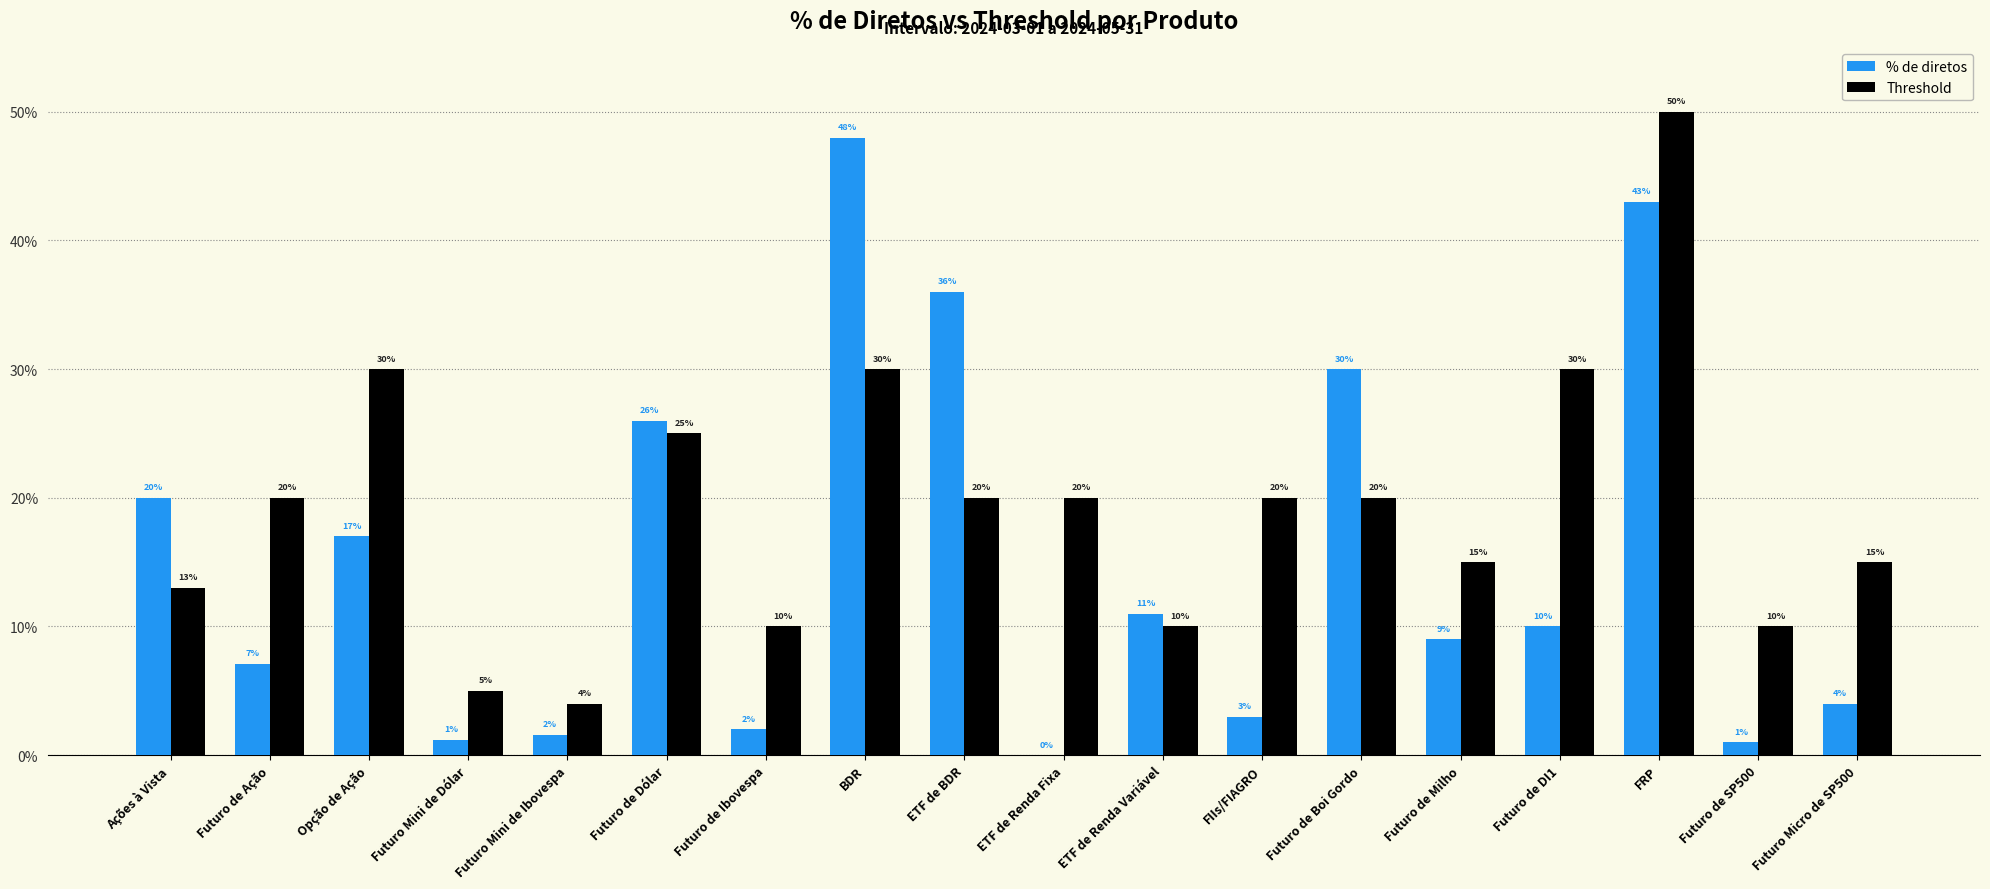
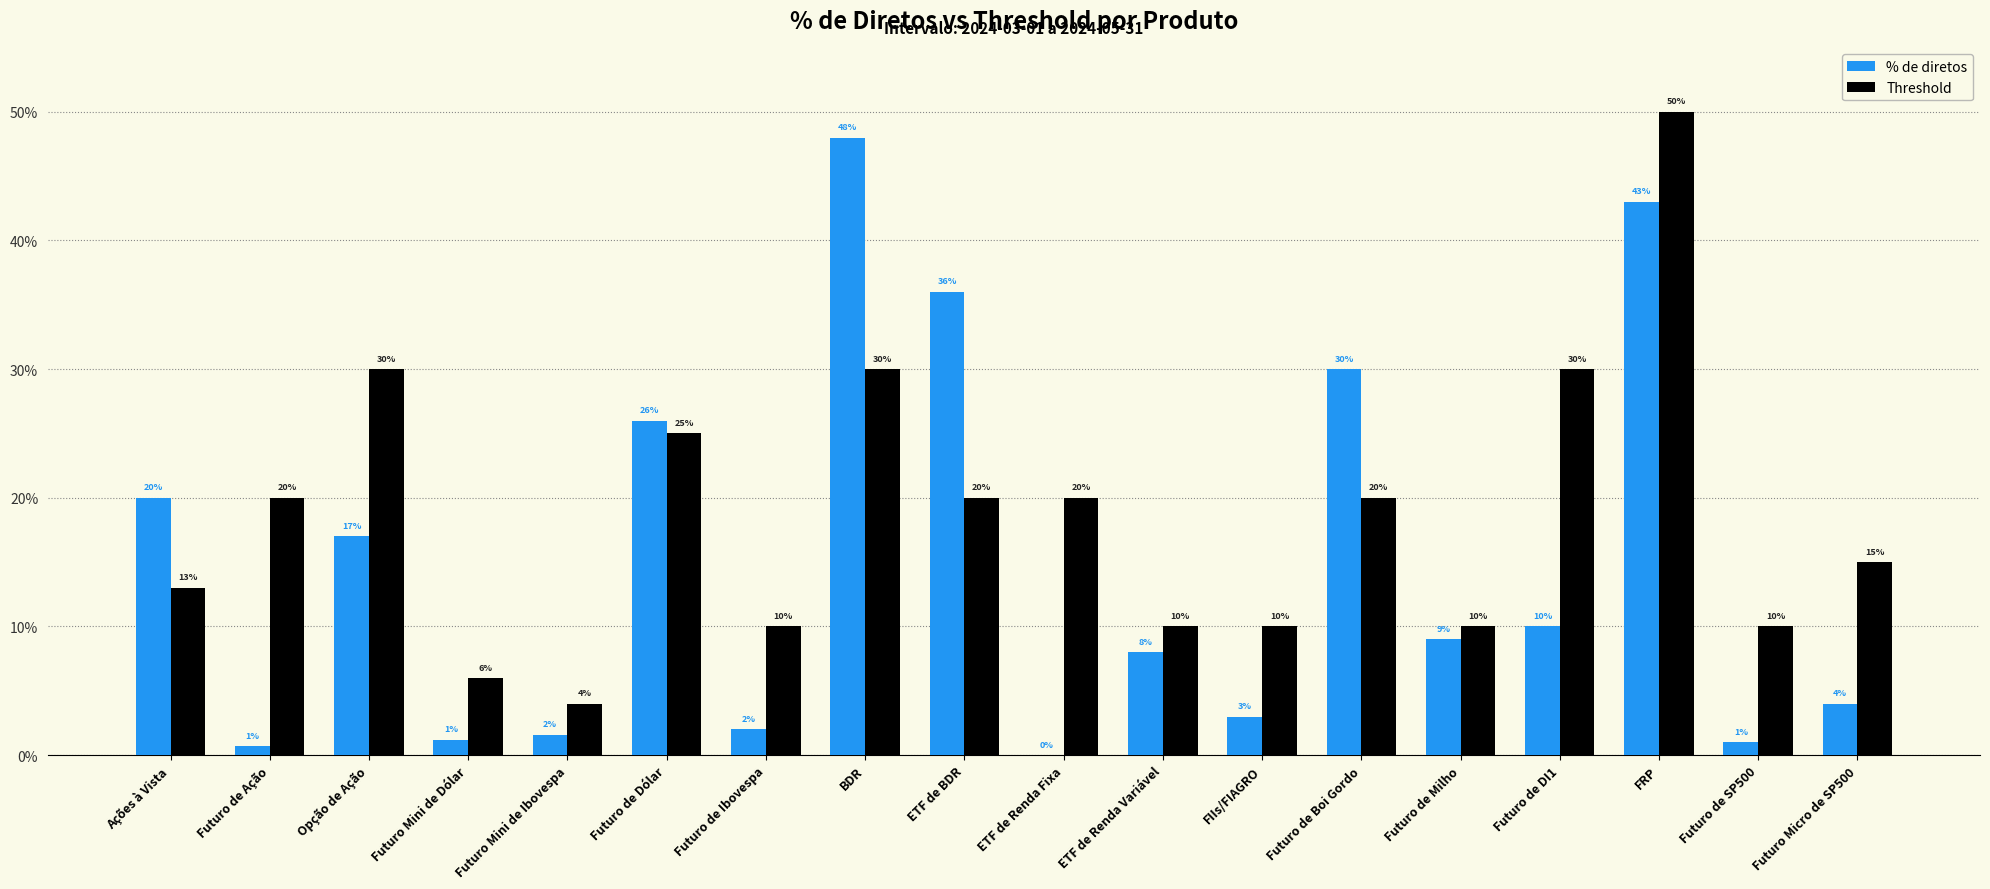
  {
    "% de diretos": {
      "Ações à Vista": "20%",
-     "Futuro de Ação": "7%",
+     "Futuro de Ação": "1%",
      "Opção de Ação": "17%",
      "Futuro Mini de Dólar": "1%",
      "Futuro Mini de Ibovespa": "2%",
      "Futuro de Dólar": "26%",
      "Futuro de Ibovespa": "2%",
      "BDR": "48%",
      "ETF de BDR": "36%",
      "ETF de Renda Fixa": "0%",
-     "ETF de Renda Variável": "11%",
+     "ETF de Renda Variável": "8%",
      "FIIs/FIAGRO": "3%",
      "Futuro de Boi Gordo": "30%",
      "Futuro de Milho": "9%",
      "Futuro de DI1": "10%",
      "FRP": "43%",
      "Futuro de SP500": "1%",
      "Futuro Micro de SP500": "4%"
    },
    "Threshold": {
      "Ações à Vista": "13%",
      "Futuro de Ação": "20%",
      "Opção de Ação": "30%",
-     "Futuro Mini de Dólar": "5%",
+     "Futuro Mini de Dólar": "6%",
      "Futuro Mini de Ibovespa": "4%",
      "Futuro de Dólar": "25%",
      "Futuro de Ibovespa": "10%",
      "BDR": "30%",
      "ETF de BDR": "20%",
      "ETF de Renda Fixa": "20%",
      "ETF de Renda Variável": "10%",
-     "FIIs/FIAGRO": "20%",
+     "FIIs/FIAGRO": "10%",
      "Futuro de Boi Gordo": "20%",
-     "Futuro de Milho": "15%",
+     "Futuro de Milho": "10%",
      "Futuro de DI1": "30%",
      "FRP": "50%",
      "Futuro de SP500": "10%",
      "Futuro Micro de SP500": "15%"
    }
  }
